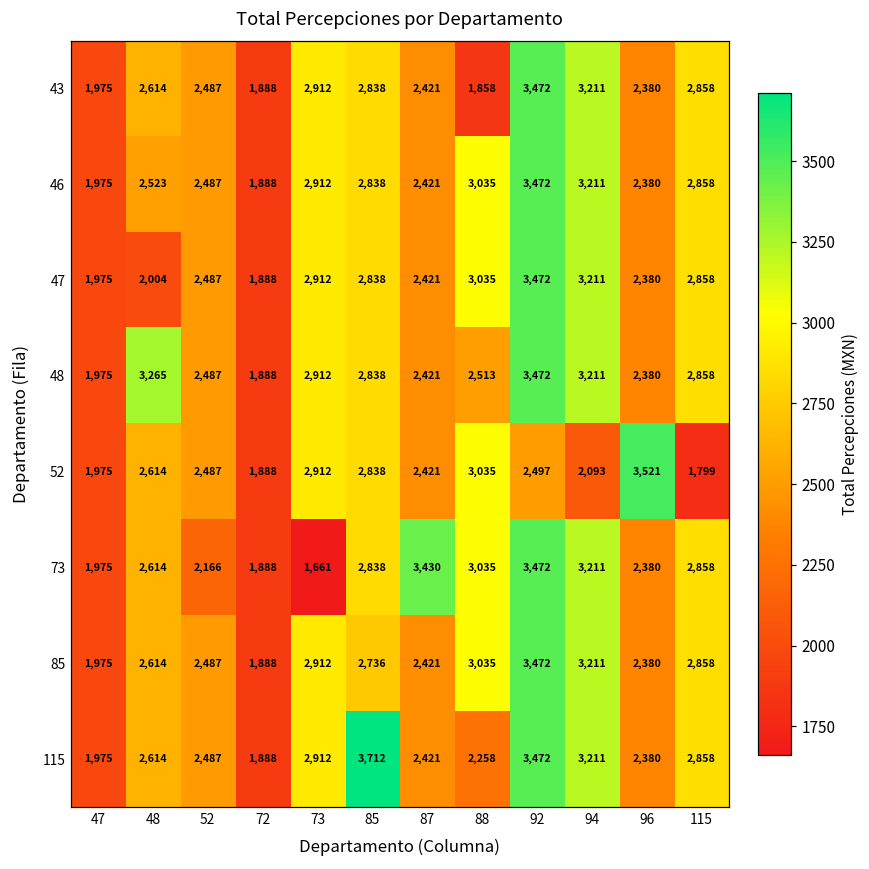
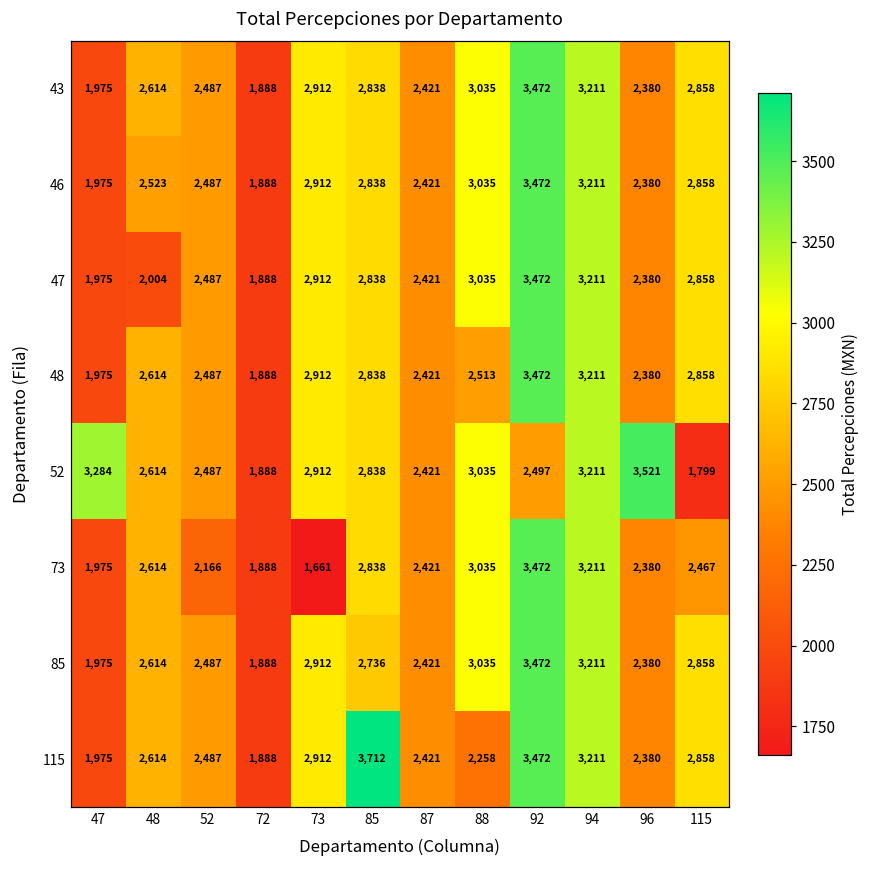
  {
    "43": {
      "47": "1,975",
      "48": "2,614",
      "52": "2,487",
      "72": "1,888",
      "73": "2,912",
      "85": "2,838",
      "87": "2,421",
-     "88": "1,858",
+     "88": "3,035",
      "92": "3,472",
      "94": "3,211",
      "96": "2,380",
      "115": "2,858"
    },
    "46": {
      "47": "1,975",
      "48": "2,523",
      "52": "2,487",
      "72": "1,888",
      "73": "2,912",
      "85": "2,838",
      "87": "2,421",
      "88": "3,035",
      "92": "3,472",
      "94": "3,211",
      "96": "2,380",
      "115": "2,858"
    },
    "47": {
      "47": "1,975",
      "48": "2,004",
      "52": "2,487",
      "72": "1,888",
      "73": "2,912",
      "85": "2,838",
      "87": "2,421",
      "88": "3,035",
      "92": "3,472",
      "94": "3,211",
      "96": "2,380",
      "115": "2,858"
    },
    "48": {
      "47": "1,975",
-     "48": "3,265",
+     "48": "2,614",
      "52": "2,487",
      "72": "1,888",
      "73": "2,912",
      "85": "2,838",
      "87": "2,421",
      "88": "2,513",
      "92": "3,472",
      "94": "3,211",
      "96": "2,380",
      "115": "2,858"
    },
    "52": {
-     "47": "1,975",
+     "47": "3,284",
      "48": "2,614",
      "52": "2,487",
      "72": "1,888",
      "73": "2,912",
      "85": "2,838",
      "87": "2,421",
      "88": "3,035",
      "92": "2,497",
-     "94": "2,093",
+     "94": "3,211",
      "96": "3,521",
      "115": "1,799"
    },
    "73": {
      "47": "1,975",
      "48": "2,614",
      "52": "2,166",
      "72": "1,888",
      "73": "1,661",
      "85": "2,838",
-     "87": "3,430",
+     "87": "2,421",
      "88": "3,035",
      "92": "3,472",
      "94": "3,211",
      "96": "2,380",
-     "115": "2,858"
+     "115": "2,467"
    },
    "85": {
      "47": "1,975",
      "48": "2,614",
      "52": "2,487",
      "72": "1,888",
      "73": "2,912",
      "85": "2,736",
      "87": "2,421",
      "88": "3,035",
      "92": "3,472",
      "94": "3,211",
      "96": "2,380",
      "115": "2,858"
    },
    "115": {
      "47": "1,975",
      "48": "2,614",
      "52": "2,487",
      "72": "1,888",
      "73": "2,912",
      "85": "3,712",
      "87": "2,421",
      "88": "2,258",
      "92": "3,472",
      "94": "3,211",
      "96": "2,380",
      "115": "2,858"
    }
  }
